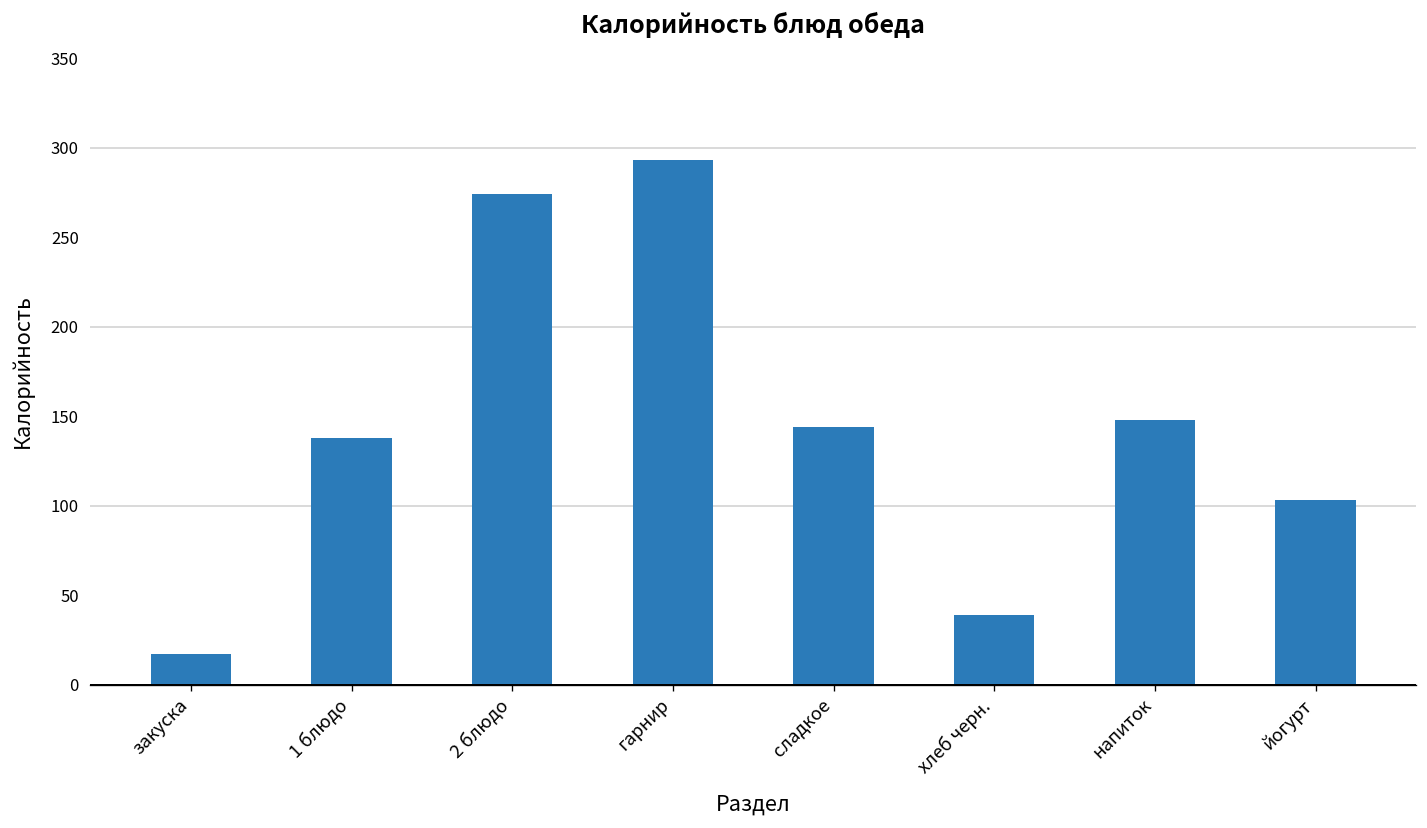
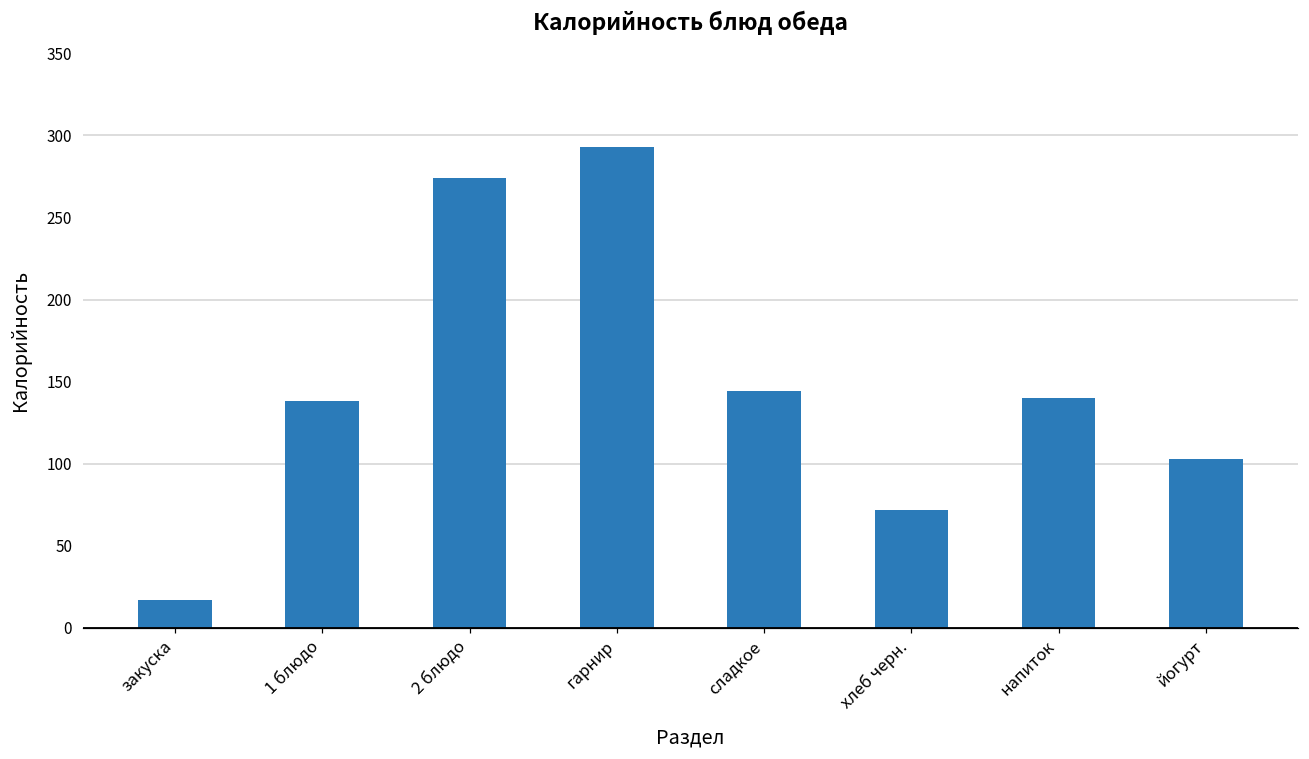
  {
    "закуска": 17,
    "1 блюдо": 138,
    "2 блюдо": 274,
    "гарнир": 293,
    "сладкое": 144,
-   "хлеб черн.": 39,
-   "напиток": 148,
+   "хлеб черн.": 72,
+   "напиток": 140,
    "йогурт": 103
  }
